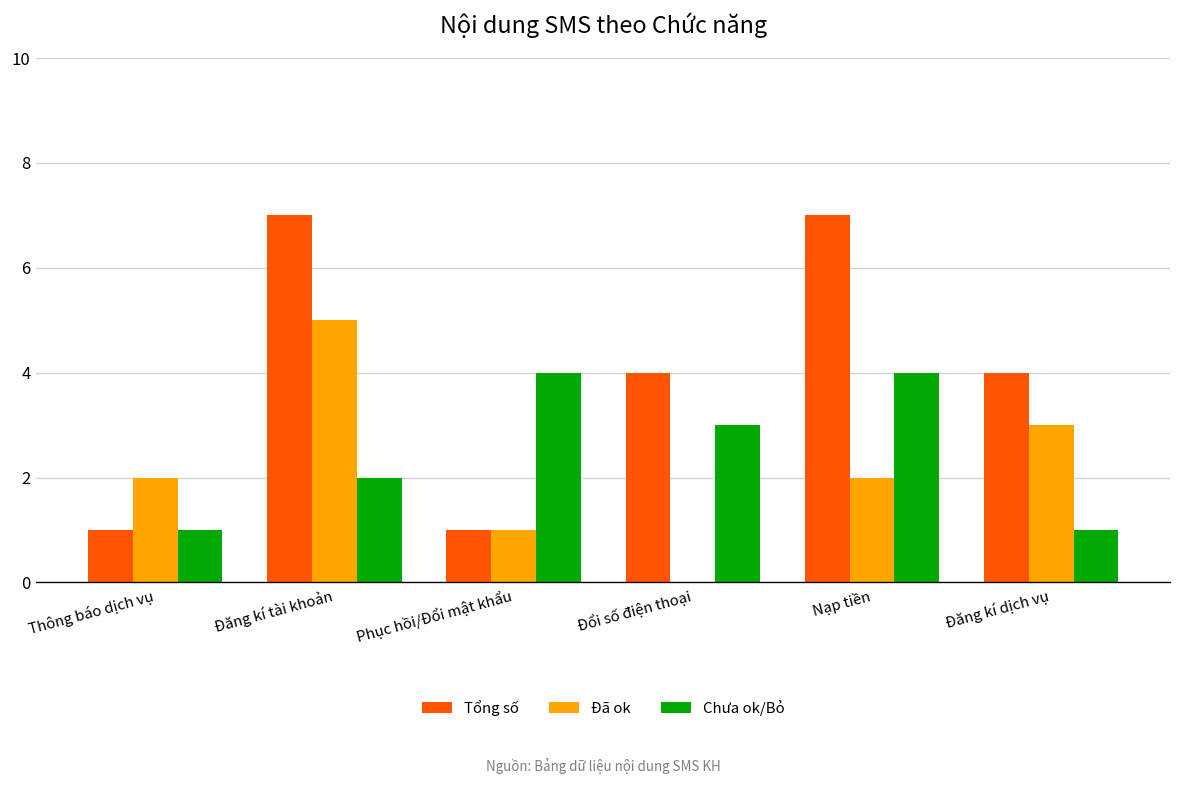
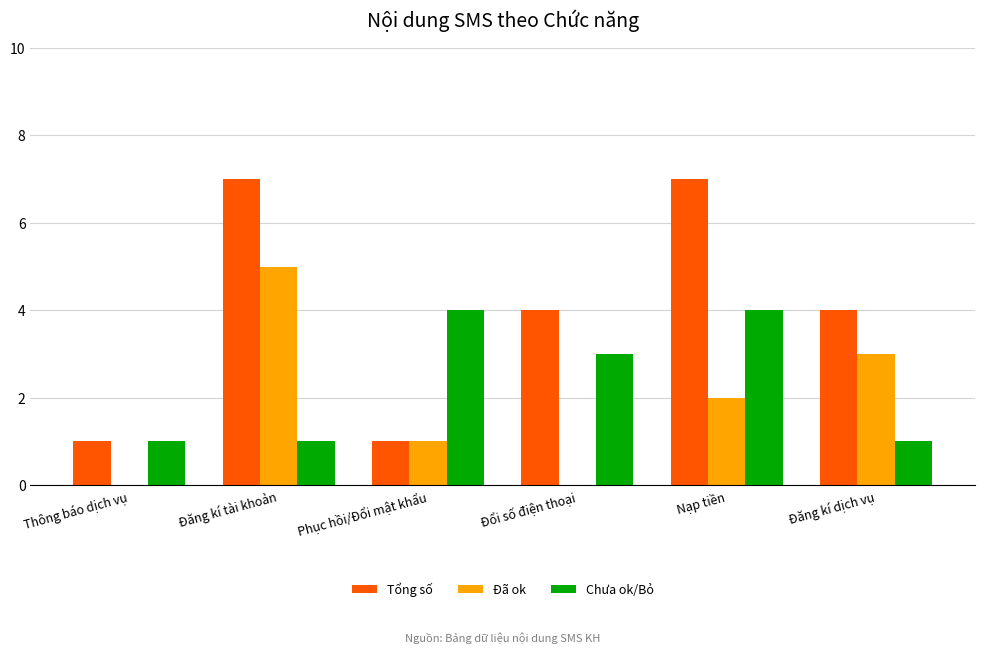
  {
    "Tổng số": {
      "Thông báo dịch vụ": 1,
      "Đăng kí tài khoản": 7,
      "Phục hồi/Đổi mật khẩu": 1,
      "Đổi số điện thoại": 4,
      "Nạp tiền": 7,
      "Đăng kí dịch vụ": 4
    },
    "Đã ok": {
-     "Thông báo dịch vụ": 2,
+     "Thông báo dịch vụ": 0,
      "Đăng kí tài khoản": 5,
      "Phục hồi/Đổi mật khẩu": 1,
      "Đổi số điện thoại": 0,
      "Nạp tiền": 2,
      "Đăng kí dịch vụ": 3
    },
    "Chưa ok/Bỏ": {
      "Thông báo dịch vụ": 1,
-     "Đăng kí tài khoản": 2,
+     "Đăng kí tài khoản": 1,
      "Phục hồi/Đổi mật khẩu": 4,
      "Đổi số điện thoại": 3,
      "Nạp tiền": 4,
      "Đăng kí dịch vụ": 1
    }
  }
